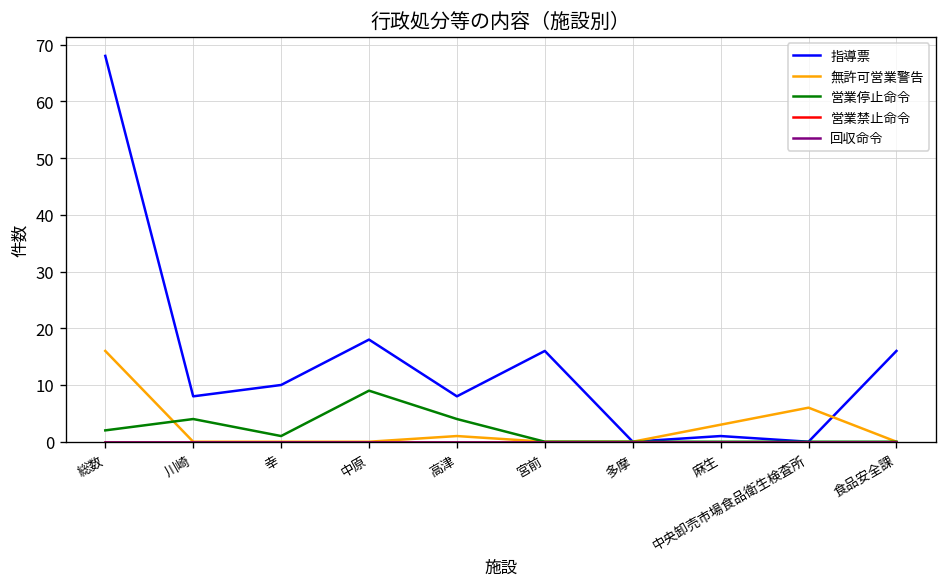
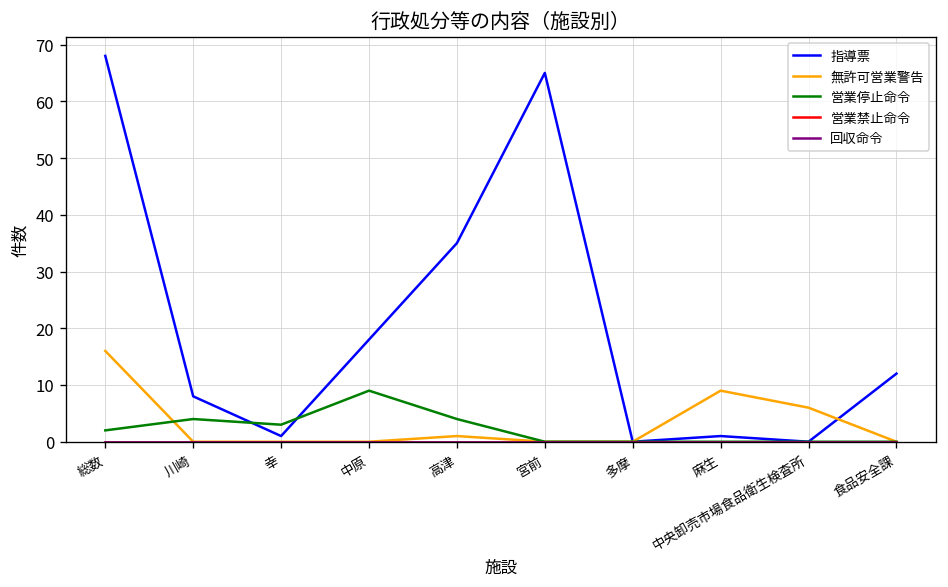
  {
    "指導票": {
      "総数": 68,
      "川崎": 8,
-     "幸": 10,
+     "幸": 1,
      "中原": 18,
-     "高津": 8,
-     "宮前": 16,
+     "高津": 35,
+     "宮前": 65,
      "麻生": 1,
-     "食品安全課": 16
+     "食品安全課": 12
    },
    "無許可営業警告": {
      "総数": 16,
      "高津": 1,
-     "麻生": 3,
+     "麻生": 9,
      "中央卸売市場食品衛生検査所": 6
    },
    "営業停止命令": {
      "総数": 2,
      "川崎": 4,
-     "幸": 1,
+     "幸": 3,
      "中原": 9,
      "高津": 4
    },
    "回収命令": {
      "総数": 0,
      "高津": 0
    }
  }
